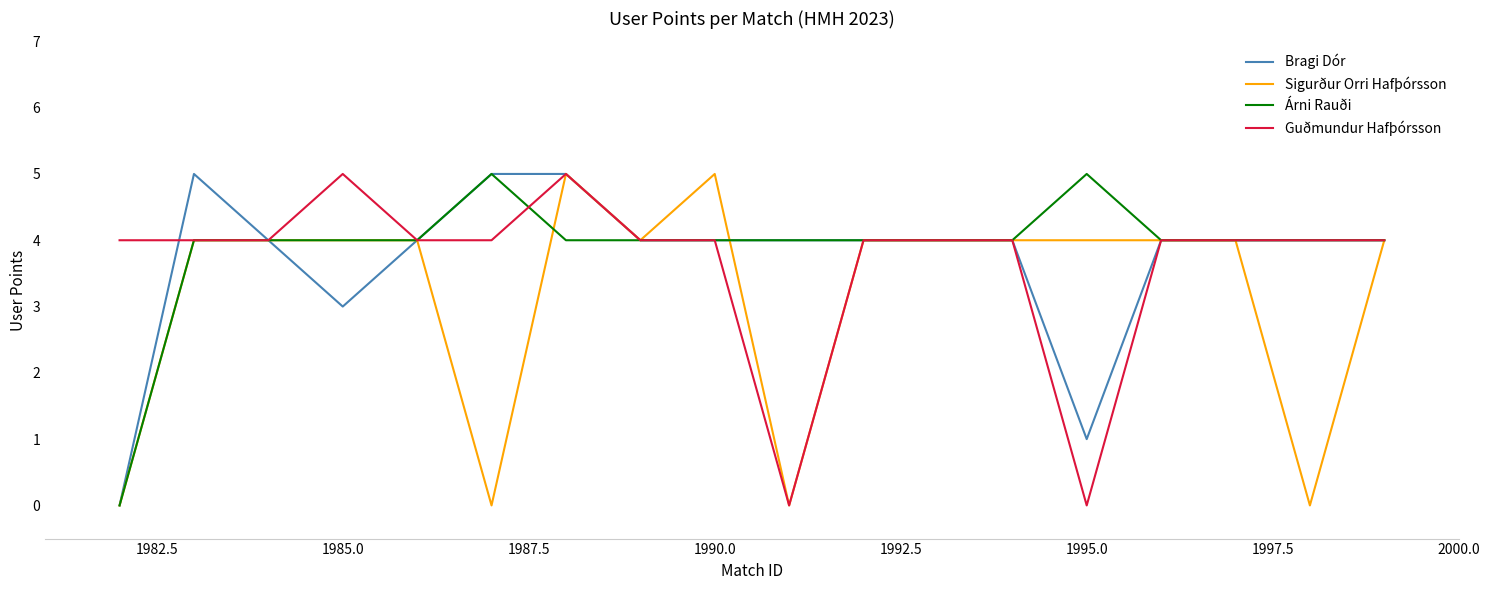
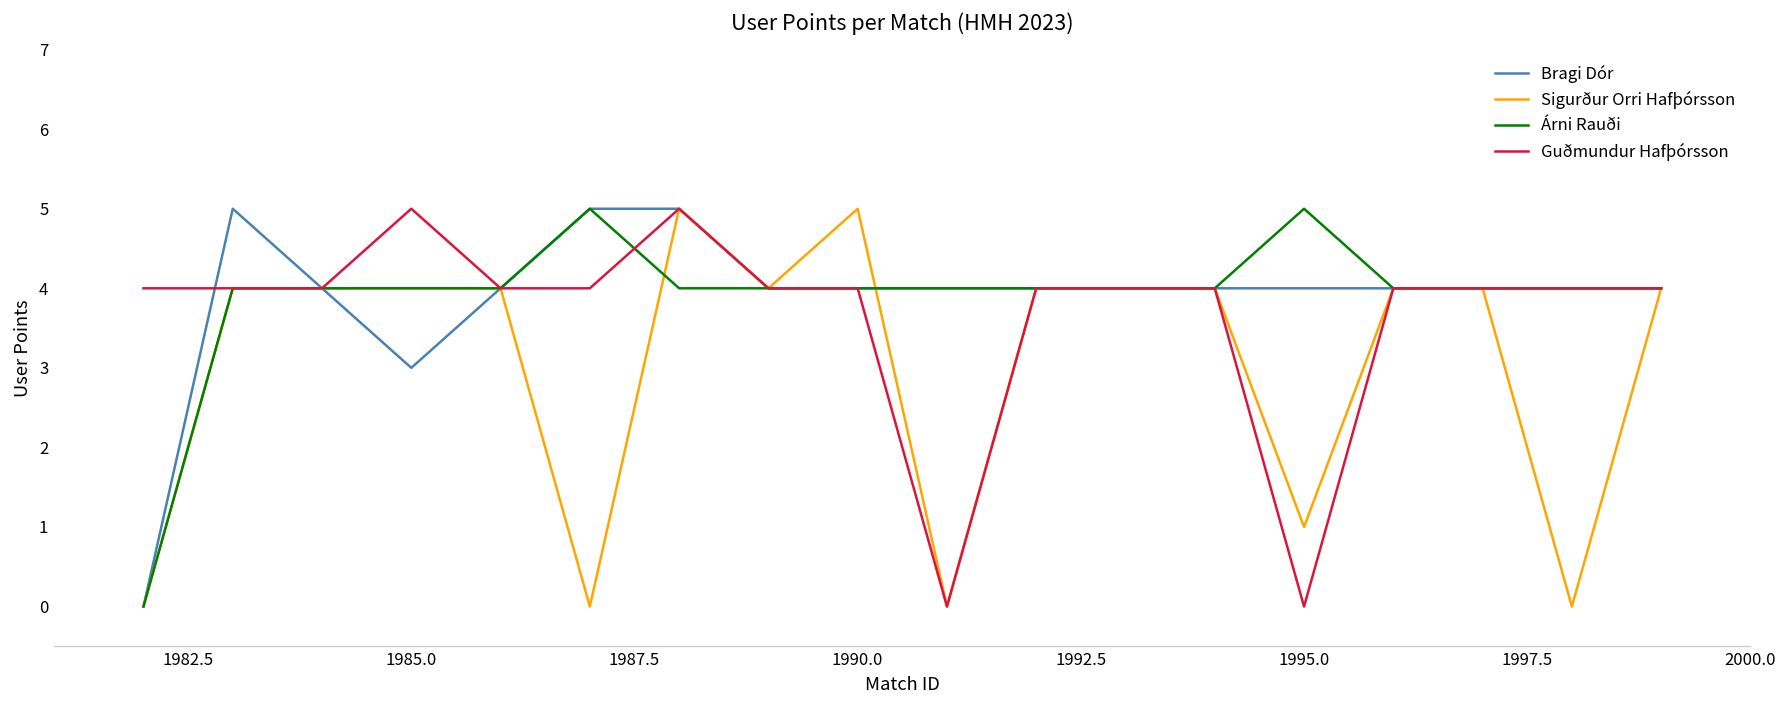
  {
    "Bragi Dór": {
      "1985.0": 3,
-     "1995.0": 1
+     "1995.0": 4
    },
    "Sigurður Orri Hafþórsson": {
      "1990.0": 5,
-     "1995.0": 4
+     "1995.0": 1
    },
    "Árni Rauði": {
      "1995.0": 5
    },
    "Guðmundur Hafþórsson": {
      "1985.0": 5,
      "1995.0": 0
    }
  }
